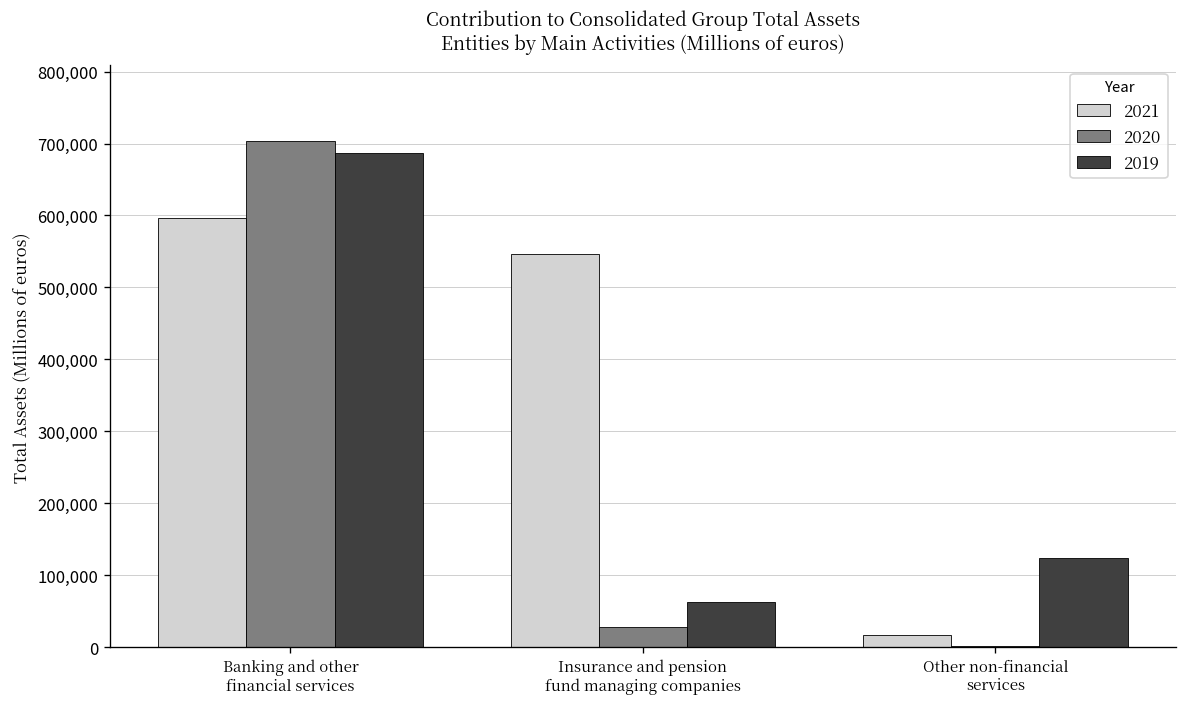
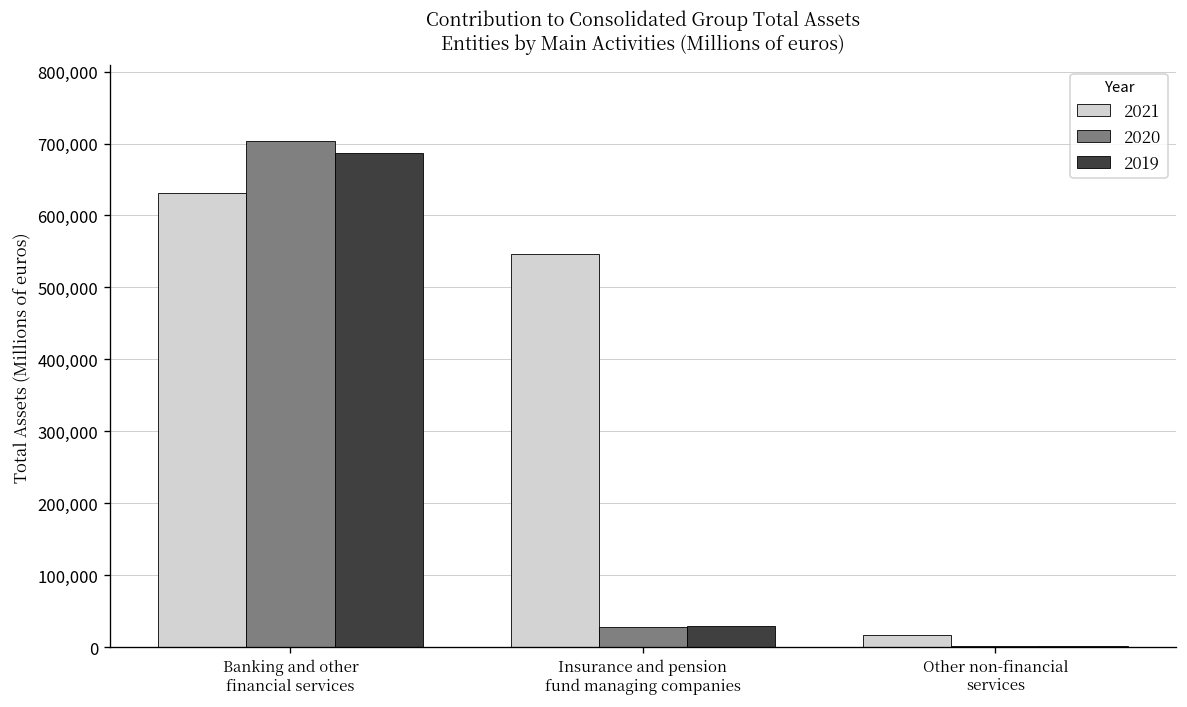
  {
    "2021": {
-     "Banking and other financial services": "600,000",
+     "Banking and other financial services": "630,000",
      "Insurance and pension fund managing companies": "550,000",
      "Other non-financial services": "20,000"
    },
    "2020": {
      "Banking and other financial services": "700,000",
      "Insurance and pension fund managing companies": "30,000"
    },
    "2019": {
      "Banking and other financial services": "690,000",
-     "Insurance and pension fund managing companies": "60,000",
-     "Other non-financial services": "120,000"
+     "Insurance and pension fund managing companies": "30,000",
+     "Other non-financial services": "0"
    }
  }
